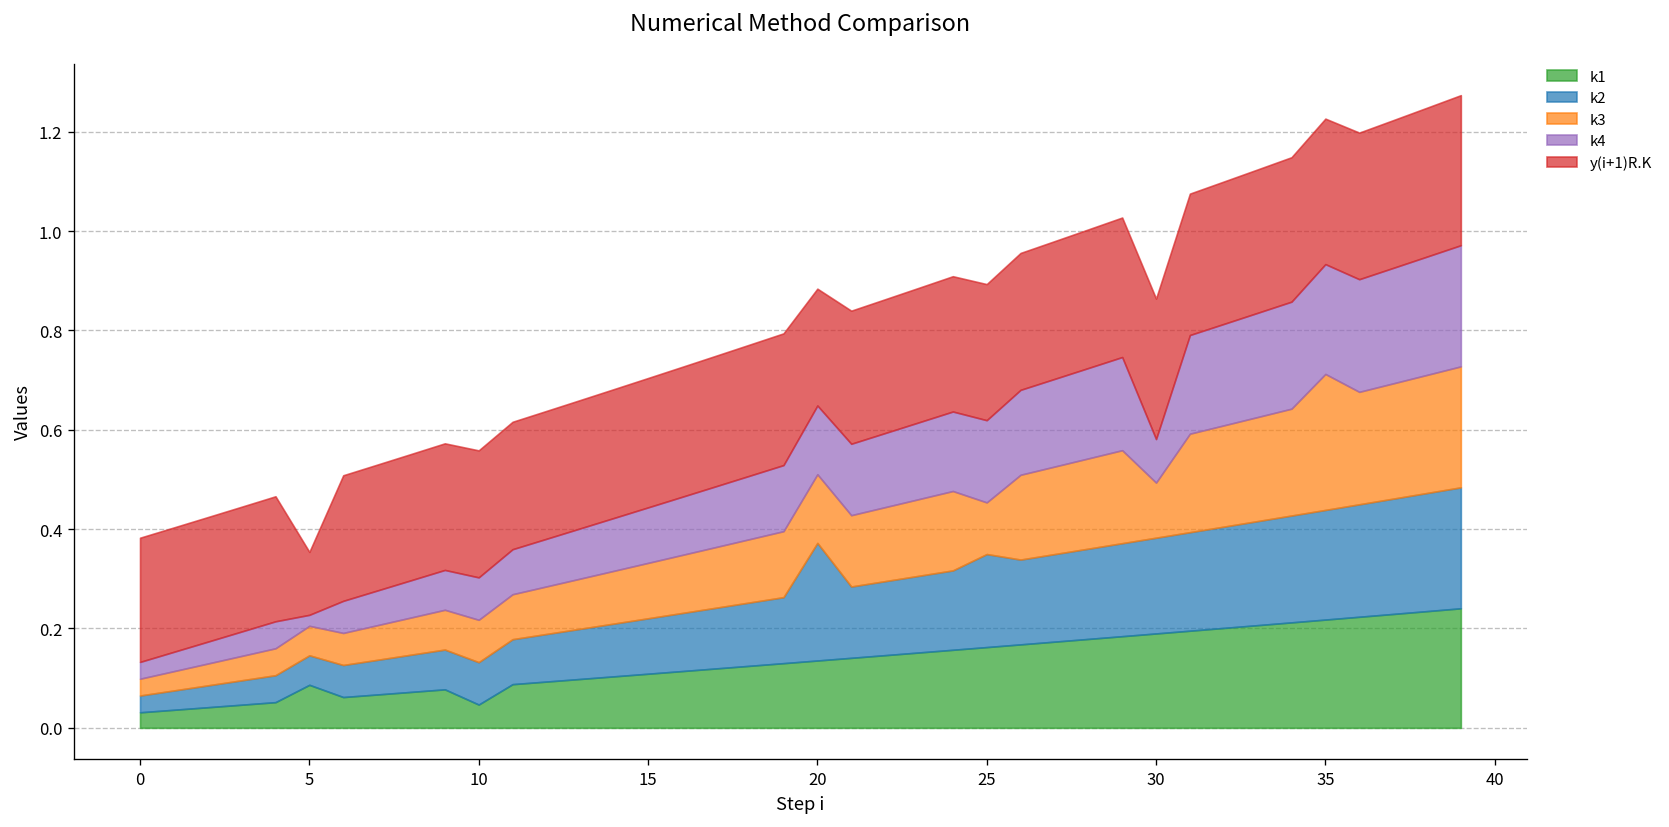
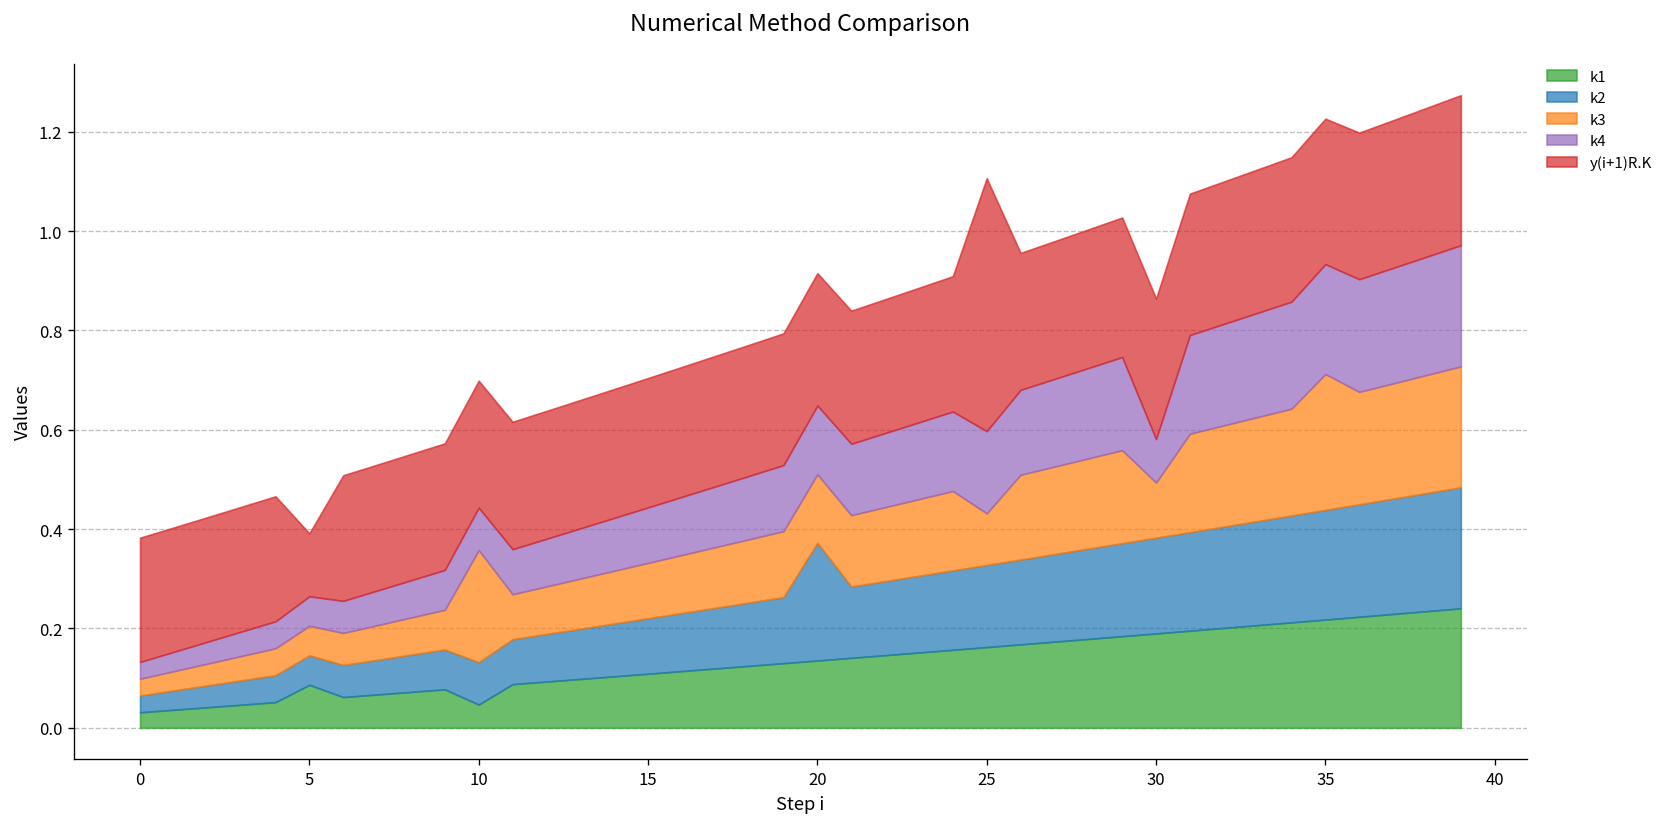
  {
    "k1": {
      "0": 0.03,
      "5": 0.09,
      "10": 0.05,
      "15": 0.11,
      "20": 0.14,
      "25": 0.16,
      "30": 0.19,
      "35": 0.22
    },
    "k2": {
      "0": 0.03,
      "5": 0.06,
      "10": 0.09,
      "15": 0.11,
      "20": 0.24,
-     "25": 0.19,
+     "25": 0.17,
      "30": 0.19,
      "35": 0.22
    },
    "k3": {
      "0": 0.03,
      "5": 0.06,
-     "10": 0.09,
+     "10": 0.23,
      "15": 0.11,
      "20": 0.14,
      "25": 0.10,
      "30": 0.11,
      "35": 0.27
    },
    "k4": {
      "0": 0.03,
-     "5": 0.02,
+     "5": 0.06,
      "10": 0.09,
      "15": 0.11,
      "20": 0.14,
      "25": 0.17,
      "30": 0.09,
      "35": 0.22
    },
    "y(i+1)R.K": {
      "0": 0.25,
      "5": 0.13,
      "10": 0.26,
      "15": 0.26,
-     "20": 0.24,
-     "25": 0.27,
+     "20": 0.27,
+     "25": 0.51,
      "30": 0.28,
      "35": 0.29
    }
  }
